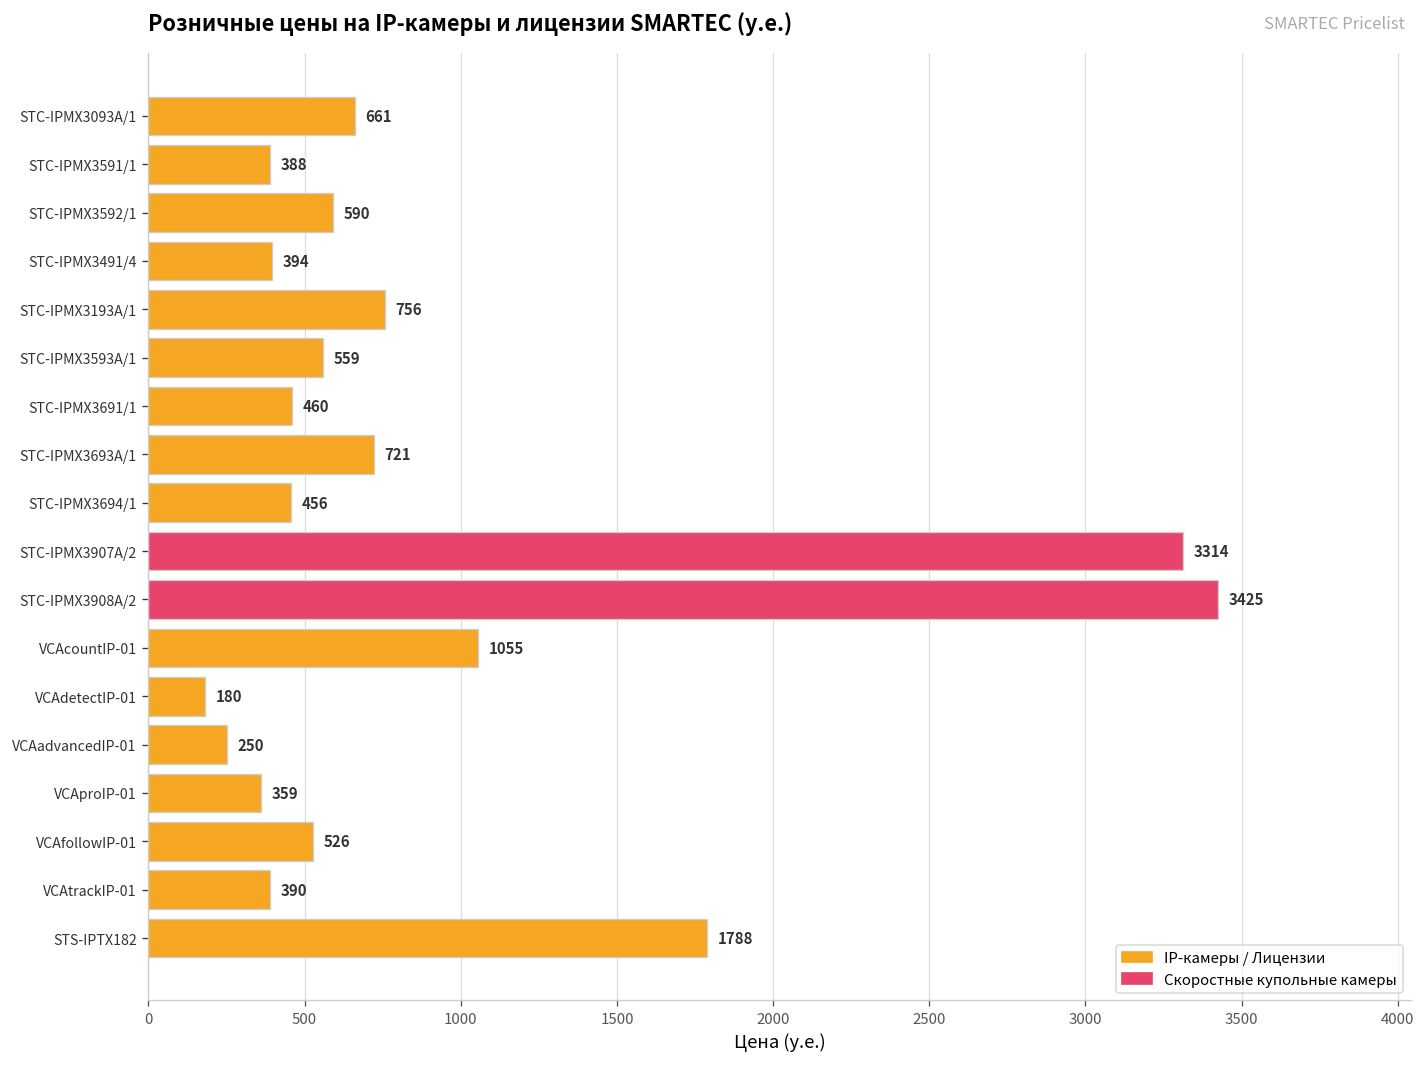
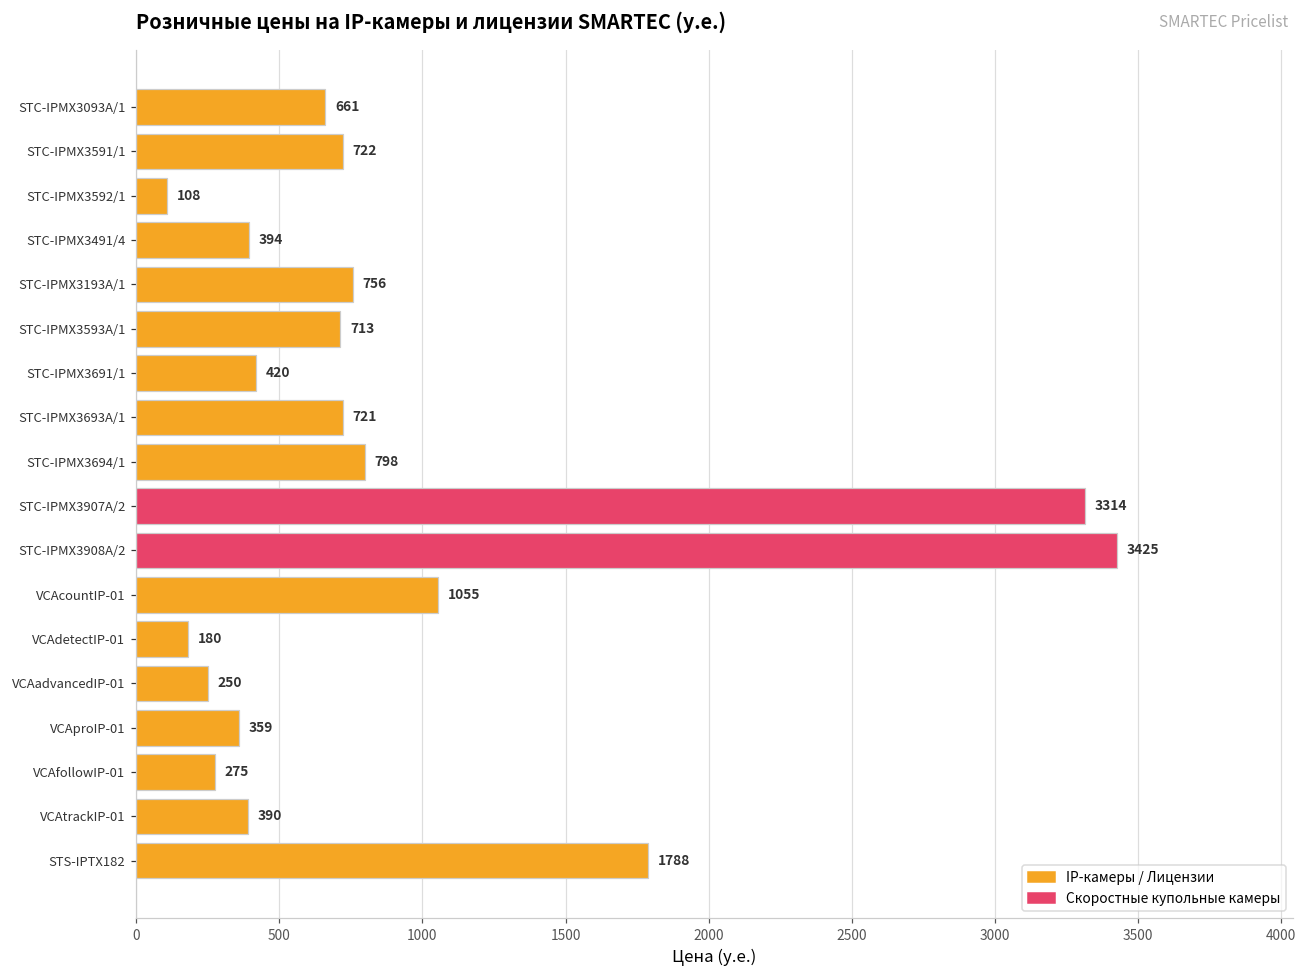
  {
    "STC-IPMX3093A/1": 661,
-   "STC-IPMX3591/1": 388,
-   "STC-IPMX3592/1": 590,
+   "STC-IPMX3591/1": 722,
+   "STC-IPMX3592/1": 108,
    "STC-IPMX3491/4": 394,
    "STC-IPMX3193A/1": 756,
-   "STC-IPMX3593A/1": 559,
-   "STC-IPMX3691/1": 460,
+   "STC-IPMX3593A/1": 713,
+   "STC-IPMX3691/1": 420,
    "STC-IPMX3693A/1": 721,
-   "STC-IPMX3694/1": 456,
+   "STC-IPMX3694/1": 798,
    "STC-IPMX3907A/2": 3314,
    "STC-IPMX3908A/2": 3425,
    "VCAcountIP-01": 1055,
    "VCAdetectIP-01": 180,
    "VCAadvancedIP-01": 250,
    "VCAproIP-01": 359,
-   "VCAfollowIP-01": 526,
+   "VCAfollowIP-01": 275,
    "VCAtrackIP-01": 390,
    "STS-IPTX182": 1788
  }
